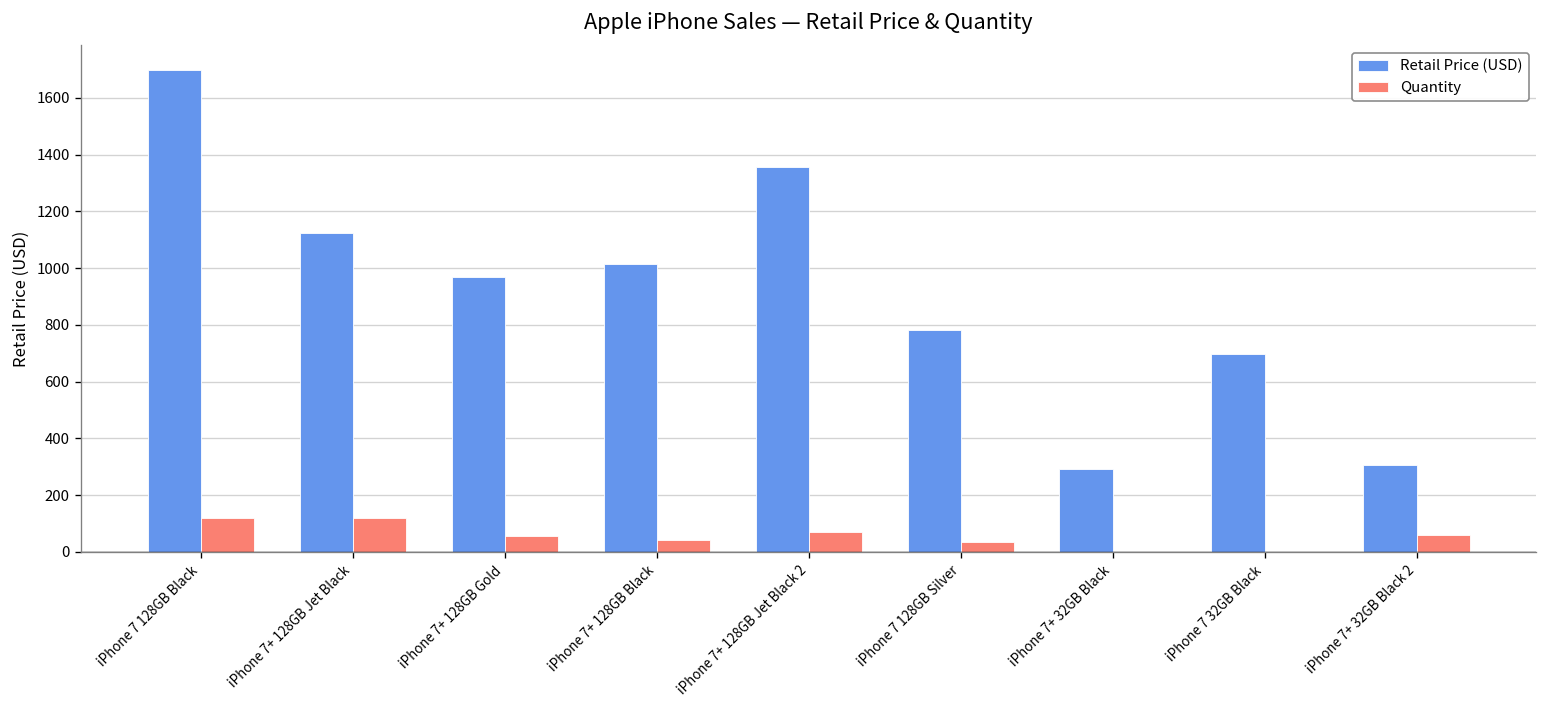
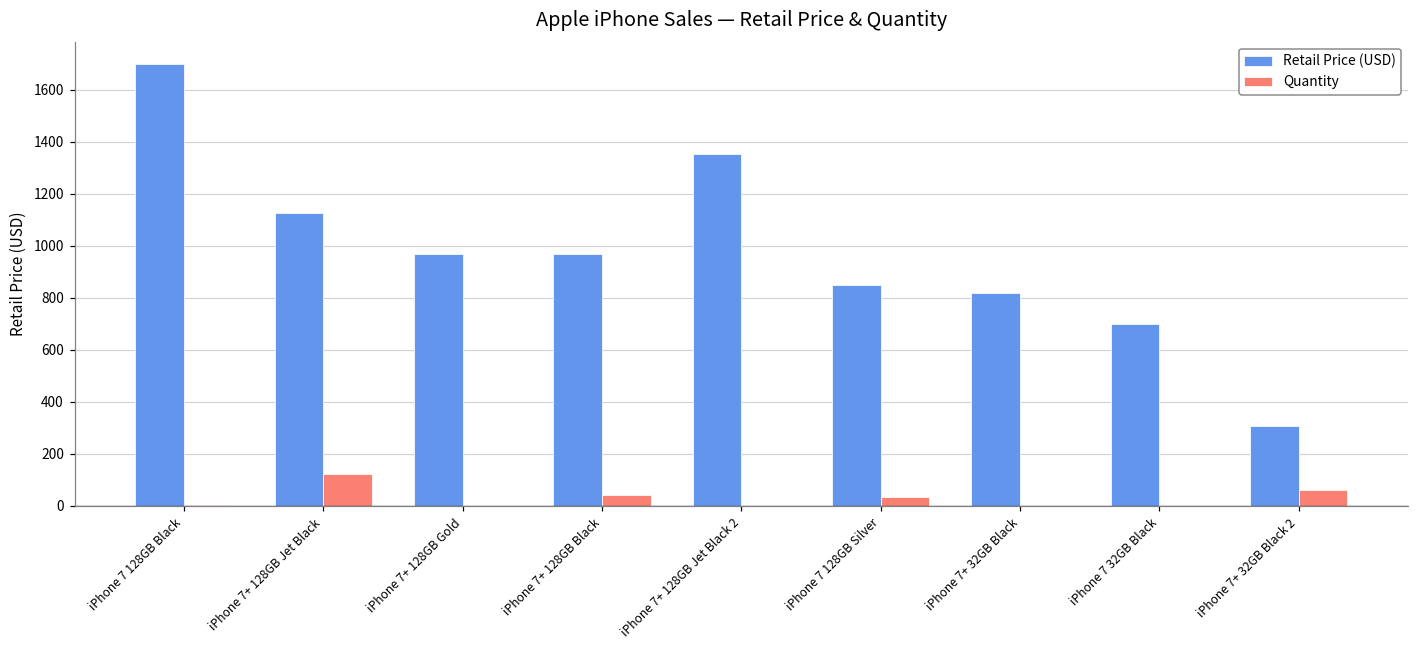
  {
    "Retail Price (USD)": {
      "iPhone 7 128GB Black": 1700,
      "iPhone 7+ 128GB Jet Black": 1120,
      "iPhone 7+ 128GB Gold": 970,
-     "iPhone 7+ 128GB Black": 1020,
+     "iPhone 7+ 128GB Black": 970,
      "iPhone 7+ 128GB Jet Black 2": 1360,
-     "iPhone 7 128GB Silver": 780,
-     "iPhone 7+ 32GB Black": 290,
+     "iPhone 7 128GB Silver": 850,
+     "iPhone 7+ 32GB Black": 820,
      "iPhone 7 32GB Black": 700,
      "iPhone 7+ 32GB Black 2": 310
    },
    "Quantity": {
-     "iPhone 7 128GB Black": 120,
+     "iPhone 7 128GB Black": 0,
      "iPhone 7+ 128GB Jet Black": 120,
-     "iPhone 7+ 128GB Gold": 60,
+     "iPhone 7+ 128GB Gold": 0,
      "iPhone 7+ 128GB Black": 40,
-     "iPhone 7+ 128GB Jet Black 2": 70,
+     "iPhone 7+ 128GB Jet Black 2": 0,
      "iPhone 7 128GB Silver": 40,
      "iPhone 7+ 32GB Black 2": 60
    }
  }
